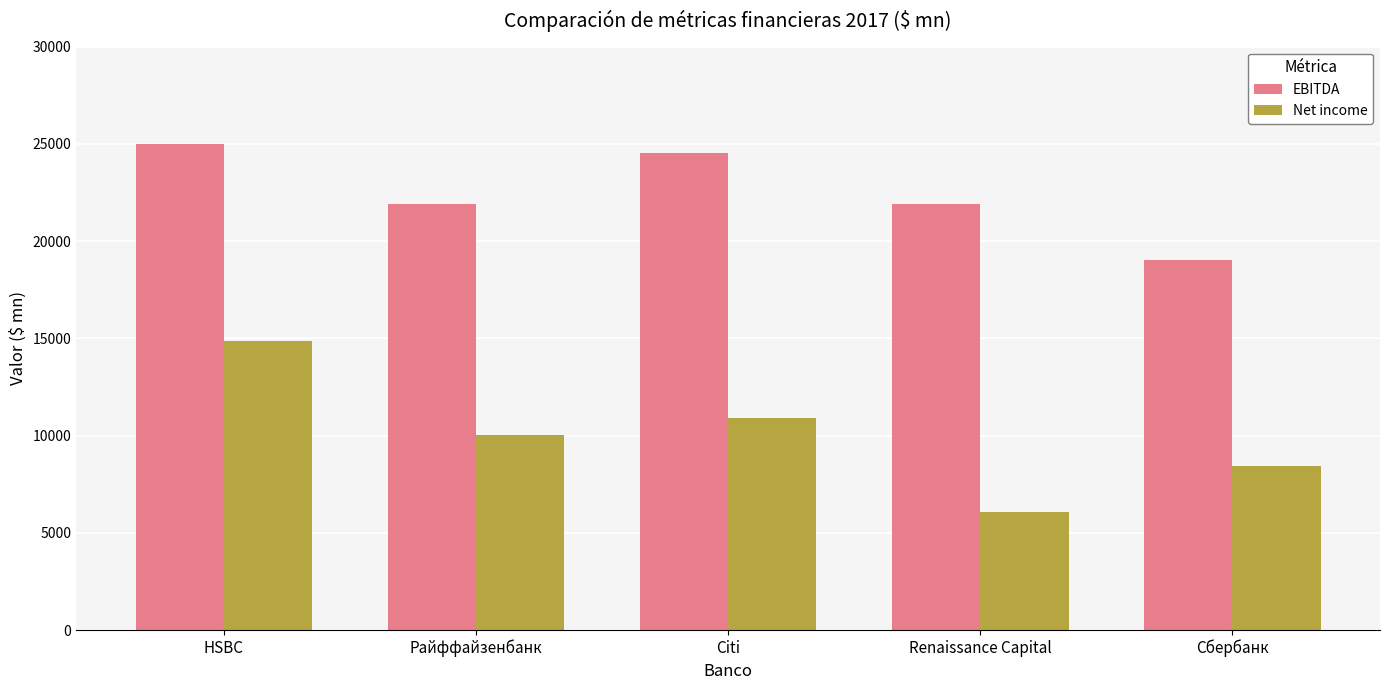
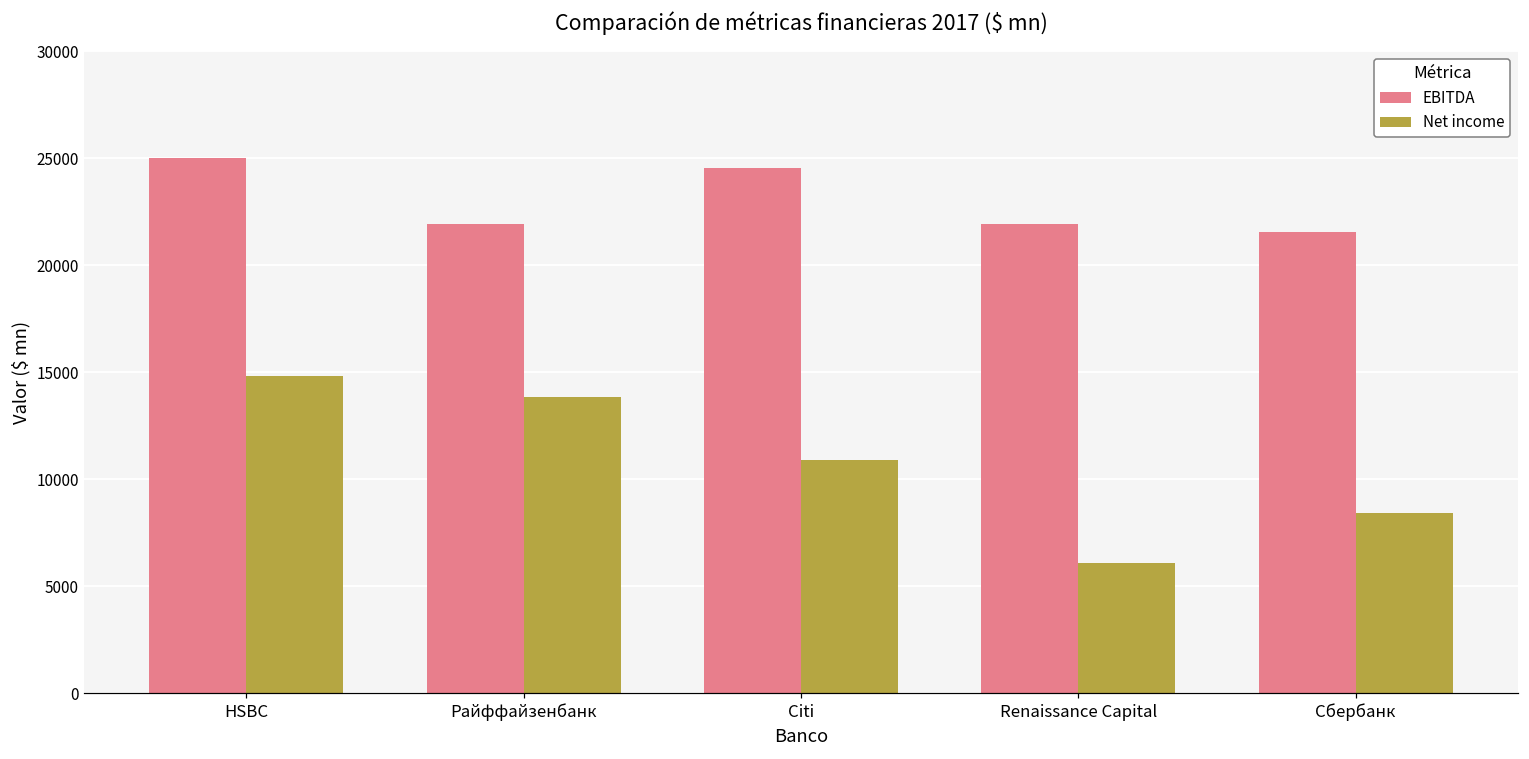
  {
    "EBITDA": {
      "HSBC": 25000,
      "Райффайзенбанк": 21900,
      "Citi": 24500,
      "Renaissance Capital": 21900,
-     "Сбербанк": 19000
+     "Сбербанк": 21600
    },
    "Net income": {
      "HSBC": 14800,
-     "Райффайзенбанк": 10000,
+     "Райффайзенбанк": 13800,
      "Citi": 10900,
      "Renaissance Capital": 6100,
      "Сбербанк": 8400
    }
  }
